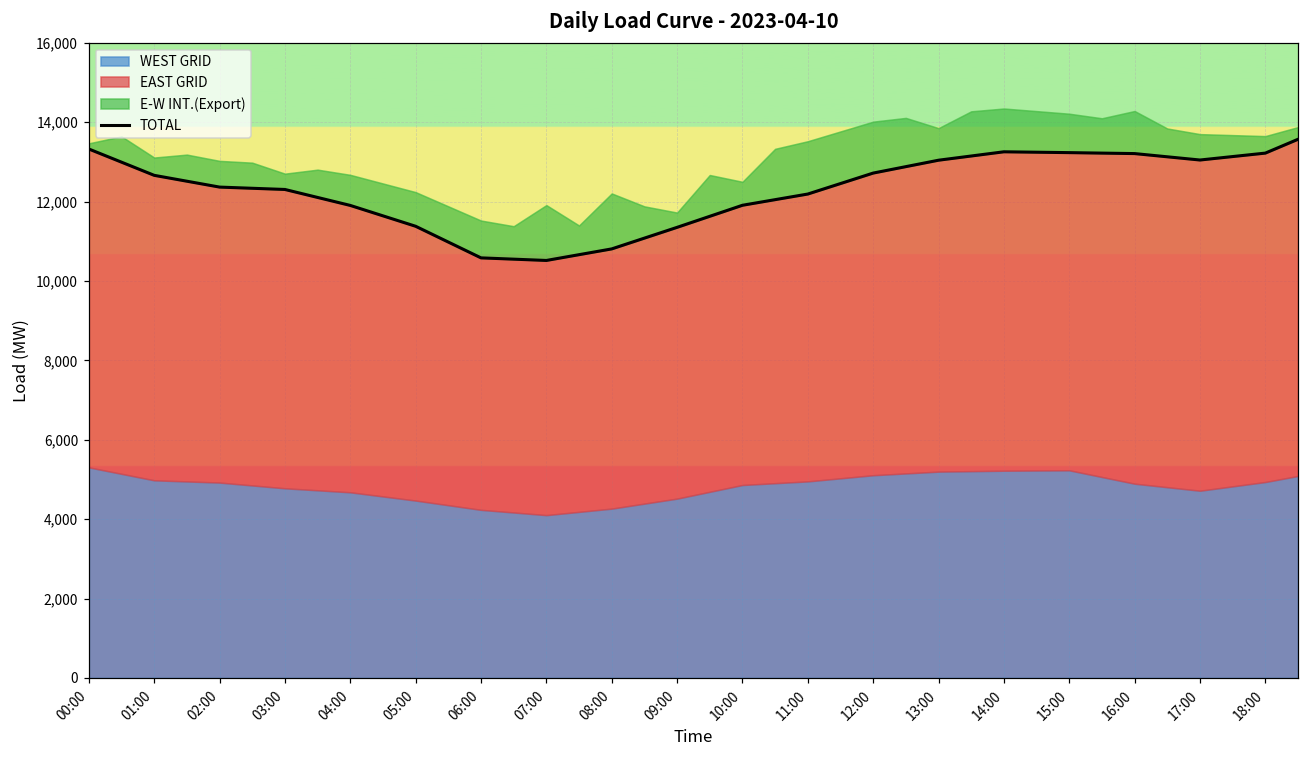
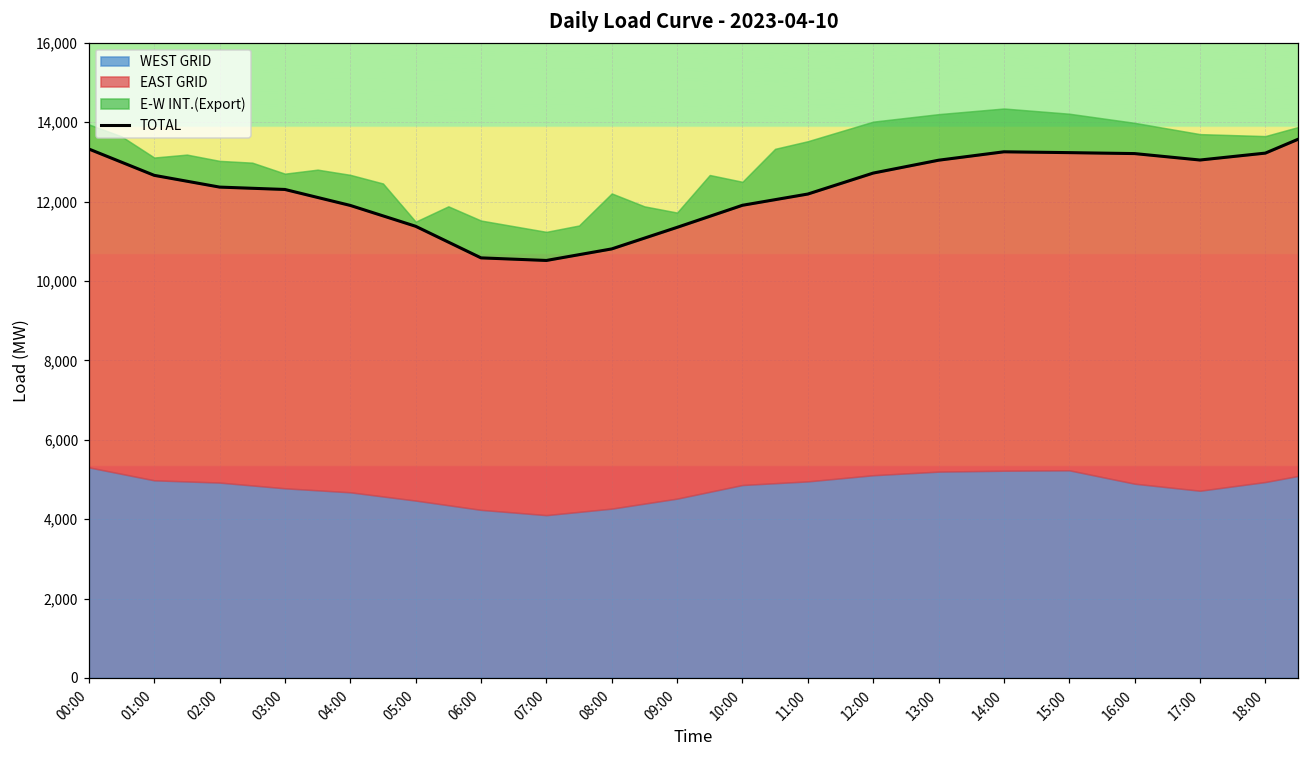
  {
    "WEST GRID": {
      "00:00": "5,300",
      "01:00": "5,000",
      "02:00": "4,900",
      "03:00": "4,800",
      "04:00": "4,700",
      "05:00": "4,500",
      "06:00": "4,200",
      "07:00": "4,100",
      "08:00": "4,300",
      "09:00": "4,500",
      "10:00": "4,900",
      "11:00": "5,000",
      "12:00": "5,100",
      "13:00": "5,200",
      "14:00": "5,200",
      "15:00": "5,200",
      "16:00": "4,900",
      "17:00": "4,700",
      "18:00": "4,900"
    },
    "EAST GRID": {
      "00:00": "8,000",
      "01:00": "7,700",
      "02:00": "7,400",
      "03:00": "7,500",
      "04:00": "7,200",
      "05:00": "6,900",
      "06:00": "6,300",
      "07:00": "6,400",
      "08:00": "6,500",
      "09:00": "6,800",
      "10:00": "7,000",
      "11:00": "7,200",
      "12:00": "7,600",
      "13:00": "7,800",
      "14:00": "8,000",
      "15:00": "8,000",
      "16:00": "8,300",
      "17:00": "8,300",
      "18:00": "8,300"
    },
    "E-W INT.(Export)": {
-     "00:00": "100",
+     "00:00": "600",
      "01:00": "400",
      "02:00": "700",
      "03:00": "400",
      "04:00": "800",
-     "05:00": "900",
+     "05:00": "100",
      "06:00": "900",
-     "07:00": "1,400",
+     "07:00": "700",
      "08:00": "1,400",
      "09:00": "400",
      "10:00": "600",
      "11:00": "1,300",
      "12:00": "1,300",
-     "13:00": "800",
+     "13:00": "1,200",
      "14:00": "1,100",
      "15:00": "1,000",
-     "16:00": "1,100",
+     "16:00": "800",
      "17:00": "700",
      "18:00": "400"
    }
  }
